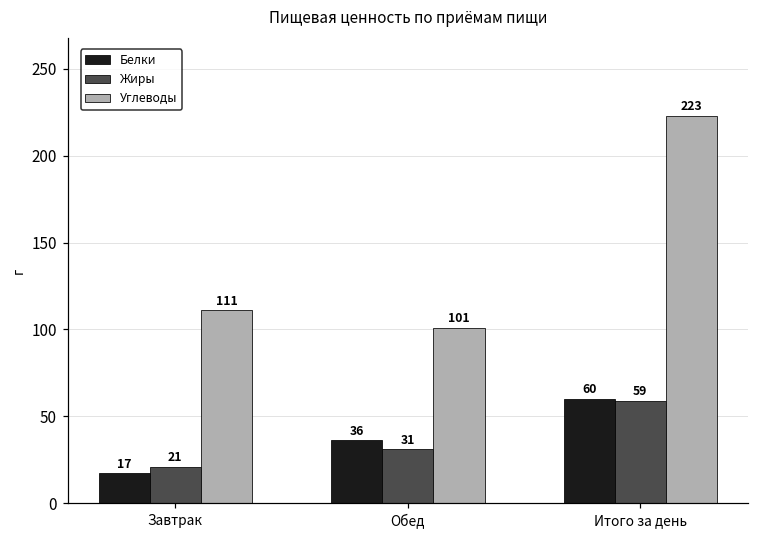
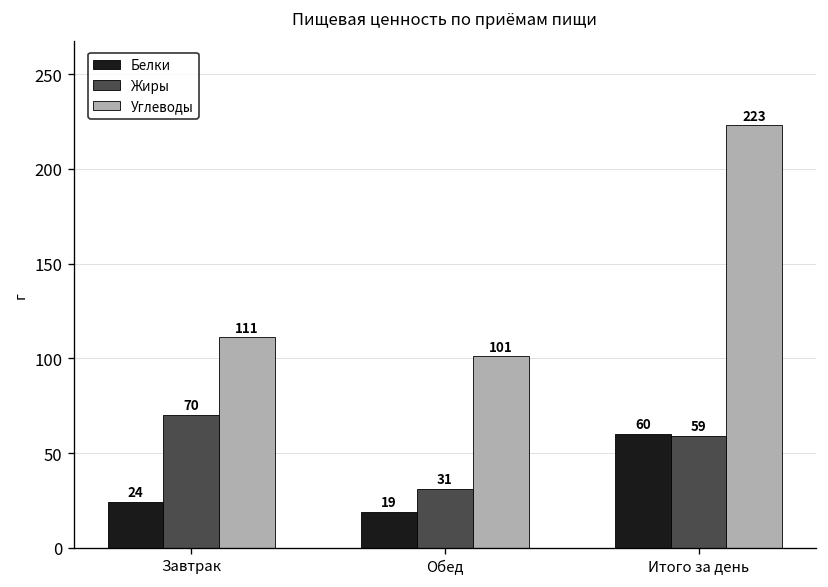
  {
    "Белки": {
-     "Завтрак": 17,
-     "Обед": 36,
+     "Завтрак": 24,
+     "Обед": 19,
      "Итого за день": 60
    },
    "Жиры": {
-     "Завтрак": 21,
+     "Завтрак": 70,
      "Обед": 31,
      "Итого за день": 59
    },
    "Углеводы": {
      "Завтрак": 111,
      "Обед": 101,
      "Итого за день": 223
    }
  }
